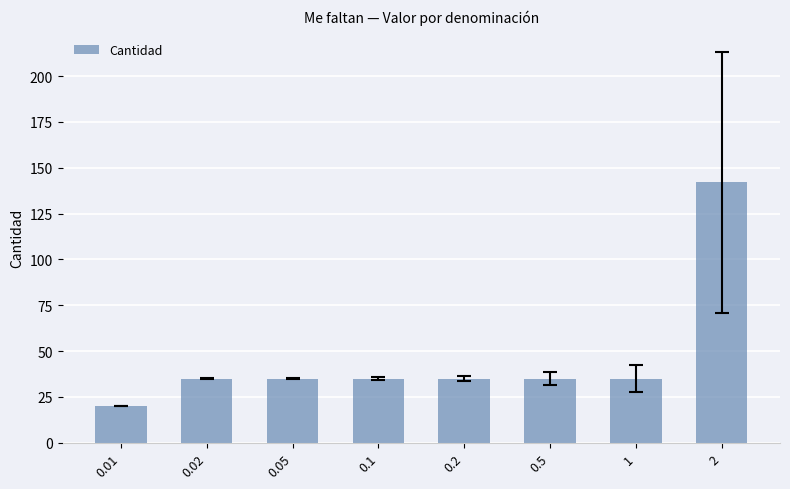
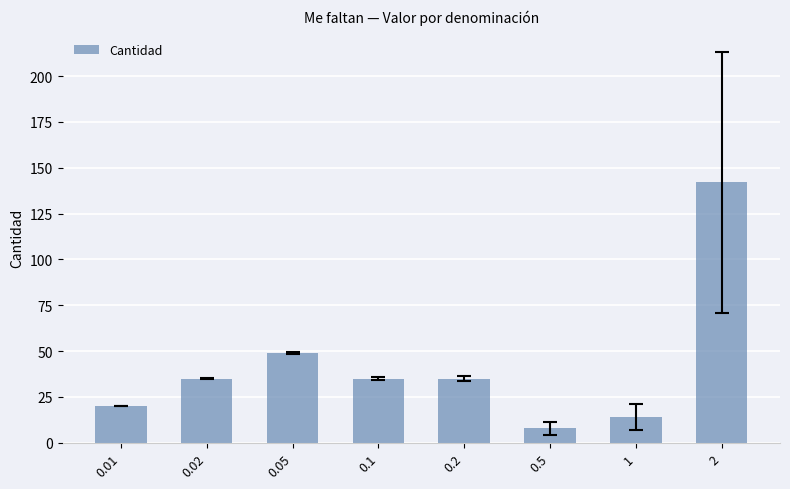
  {
    "Cantidad": {
      "0.01": 20,
      "0.02": 35,
-     "0.05": 35,
+     "0.05": 49,
      "0.1": 35,
      "0.2": 35,
-     "0.5": 35,
-     "1": 35,
+     "0.5": 8,
+     "1": 14,
      "2": 142
    }
  }
